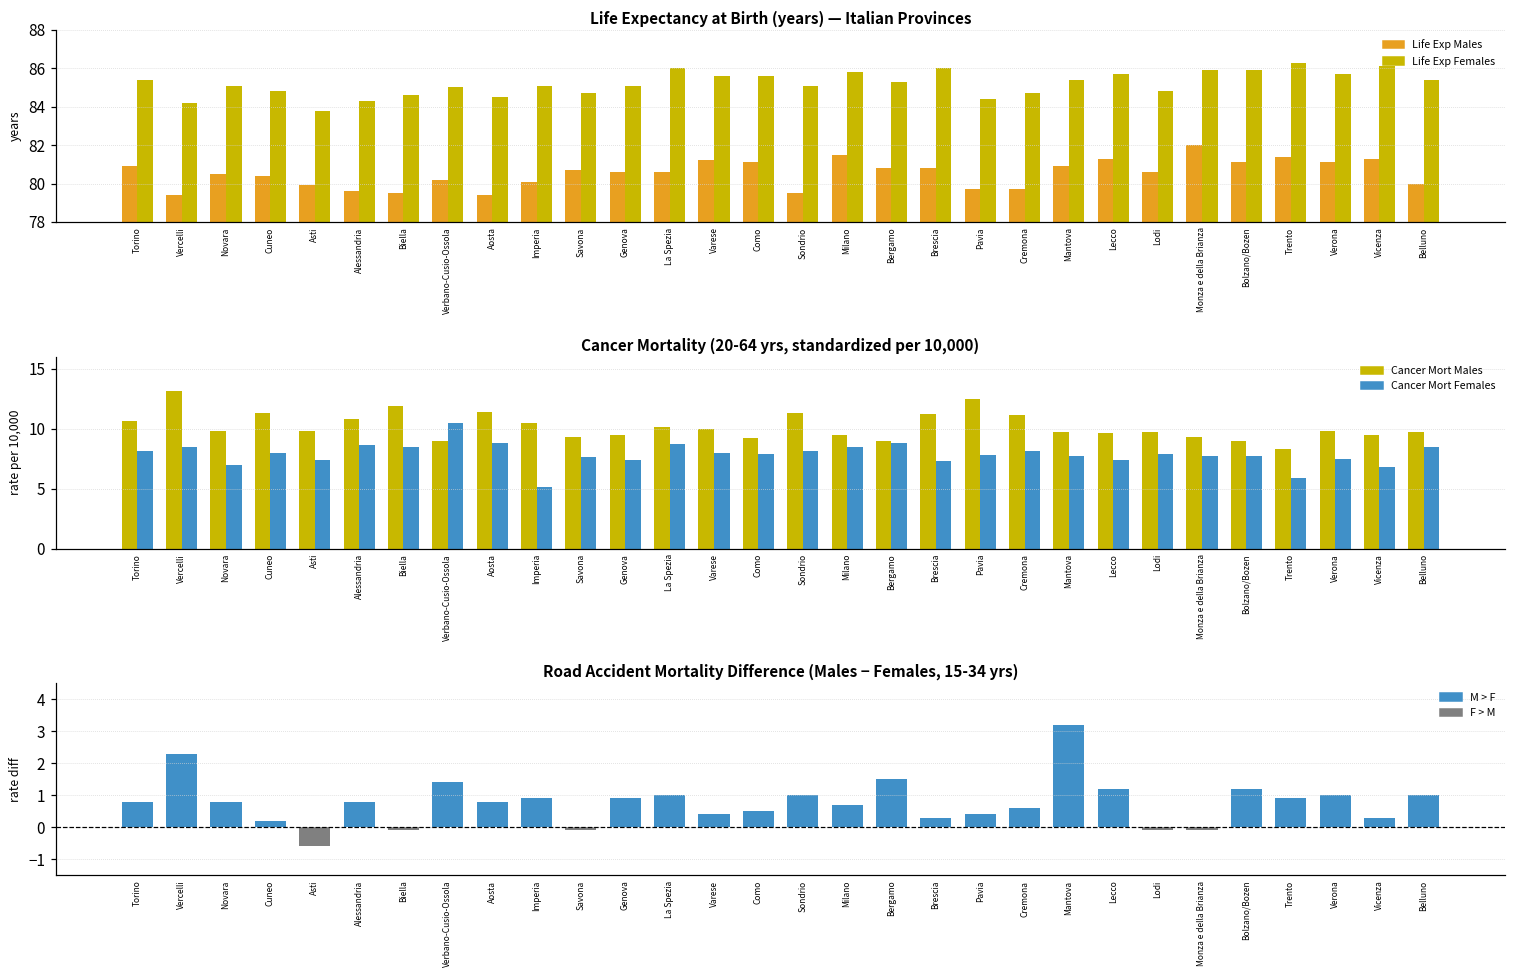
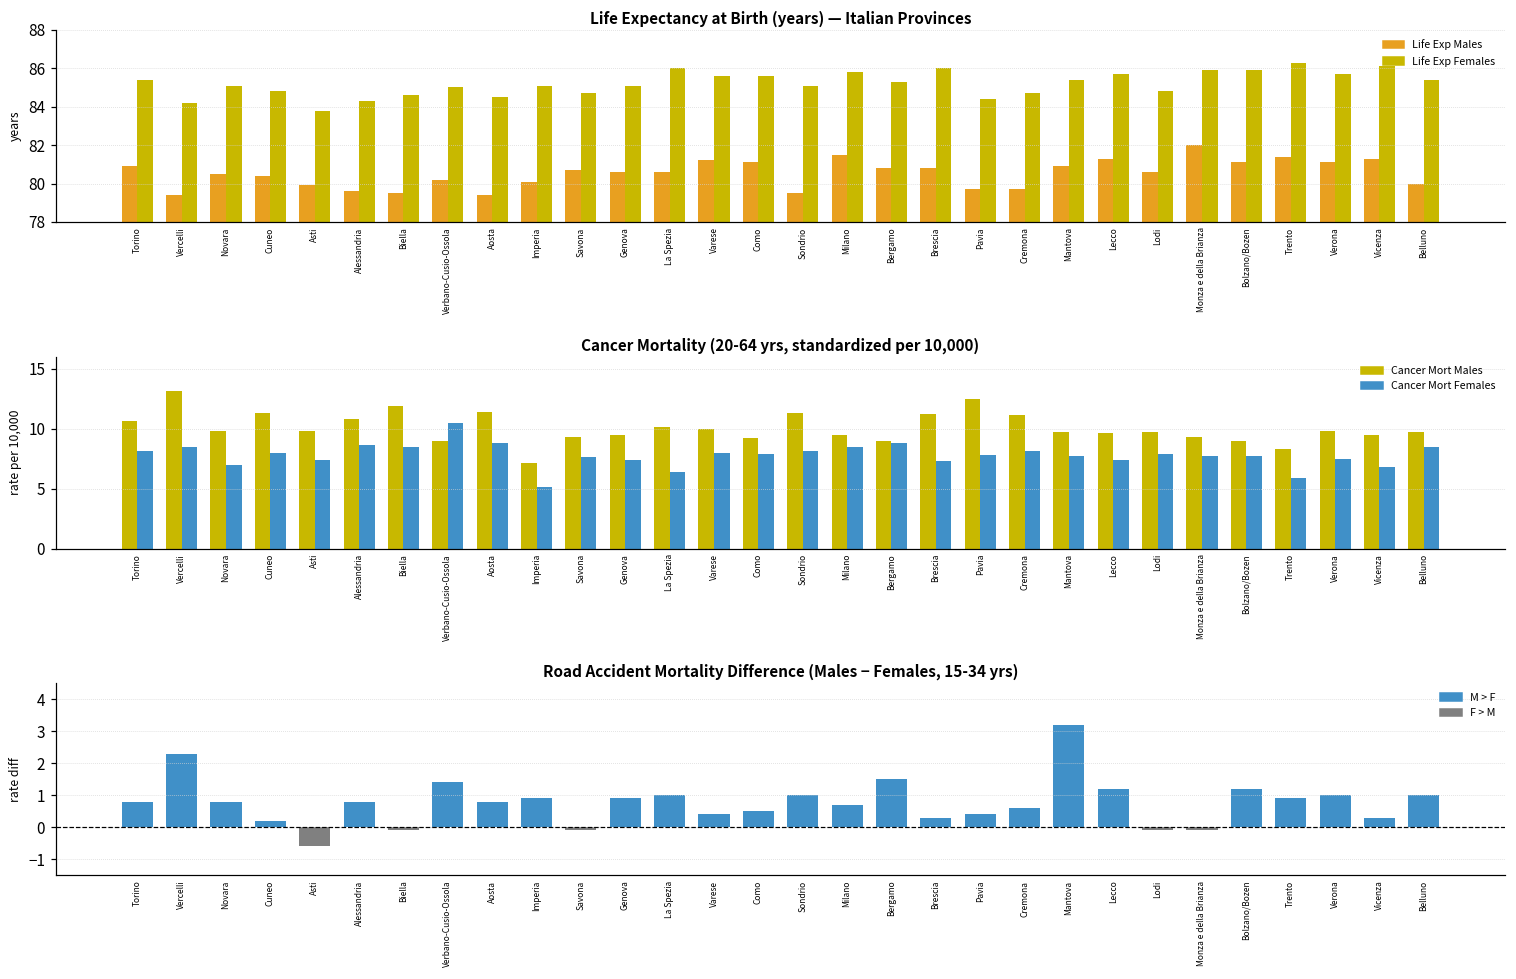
  {
    "Cancer Mortality (20-64 yrs, standardized per 10,000)": {
      "Cancer Mort Males": {
        "Torino": 10.6,
        "Vercelli": 13.1,
        "Novara": 9.8,
        "Cuneo": 11.3,
        "Asti": 9.8,
        "Alessandria": 10.8,
        "Biella": 11.9,
        "Verbano-Cusio-Ossola": 9.0,
        "Aosta": 11.4,
-       "Imperia": 10.5,
+       "Imperia": 7.1,
        "Savona": 9.3,
        "Genova": 9.5,
        "La Spezia": 10.1,
        "Varese": 10.0,
        "Como": 9.2,
        "Sondrio": 11.3,
        "Milano": 9.5,
        "Bergamo": 9.0,
        "Brescia": 11.2,
        "Pavia": 12.5,
        "Cremona": 11.1,
        "Mantova": 9.7,
        "Lecco": 9.6,
        "Lodi": 9.7,
        "Monza e della Brianza": 9.3,
        "Bolzano/Bozen": 9.0,
        "Trento": 8.3,
        "Verona": 9.8,
        "Vicenza": 9.5,
        "Belluno": 9.7
      },
      "Cancer Mort Females": {
        "Torino": 8.1,
        "Vercelli": 8.5,
        "Novara": 7.0,
        "Cuneo": 8.0,
        "Asti": 7.4,
        "Alessandria": 8.6,
        "Biella": 8.5,
        "Verbano-Cusio-Ossola": 10.5,
        "Aosta": 8.8,
        "Imperia": 5.1,
        "Savona": 7.6,
        "Genova": 7.4,
-       "La Spezia": 8.7,
+       "La Spezia": 6.4,
        "Varese": 8.0,
        "Como": 7.9,
        "Sondrio": 8.1,
        "Milano": 8.5,
        "Bergamo": 8.8,
        "Brescia": 7.3,
        "Pavia": 7.8,
        "Cremona": 8.1,
        "Mantova": 7.7,
        "Lecco": 7.4,
        "Lodi": 7.9,
        "Monza e della Brianza": 7.7,
        "Bolzano/Bozen": 7.7,
        "Trento": 5.9,
        "Verona": 7.5,
        "Vicenza": 6.8,
        "Belluno": 8.5
      }
    },
    "Road Accident Mortality Difference (Males − Females, 15-34 yrs)": {
      "Torino": 0.8,
      "Vercelli": 2.3,
      "Novara": 0.8,
      "Cuneo": 0.2,
      "Asti": -0.6,
      "Alessandria": 0.8,
      "Biella": -0.1,
      "Verbano-Cusio-Ossola": 1.4,
      "Aosta": 0.8,
      "Imperia": 0.9,
      "Savona": -0.1,
      "Genova": 0.9,
      "La Spezia": 1.0,
      "Varese": 0.4,
      "Como": 0.5,
      "Sondrio": 1.0,
      "Milano": 0.7,
      "Bergamo": 1.5,
      "Brescia": 0.3,
      "Pavia": 0.4,
      "Cremona": 0.6,
      "Mantova": 3.2,
      "Lecco": 1.2,
      "Lodi": -0.1,
      "Monza e della Brianza": -0.1,
      "Bolzano/Bozen": 1.2,
      "Trento": 0.9,
      "Verona": 1.0,
      "Vicenza": 0.3,
      "Belluno": 1.0
    }
  }
